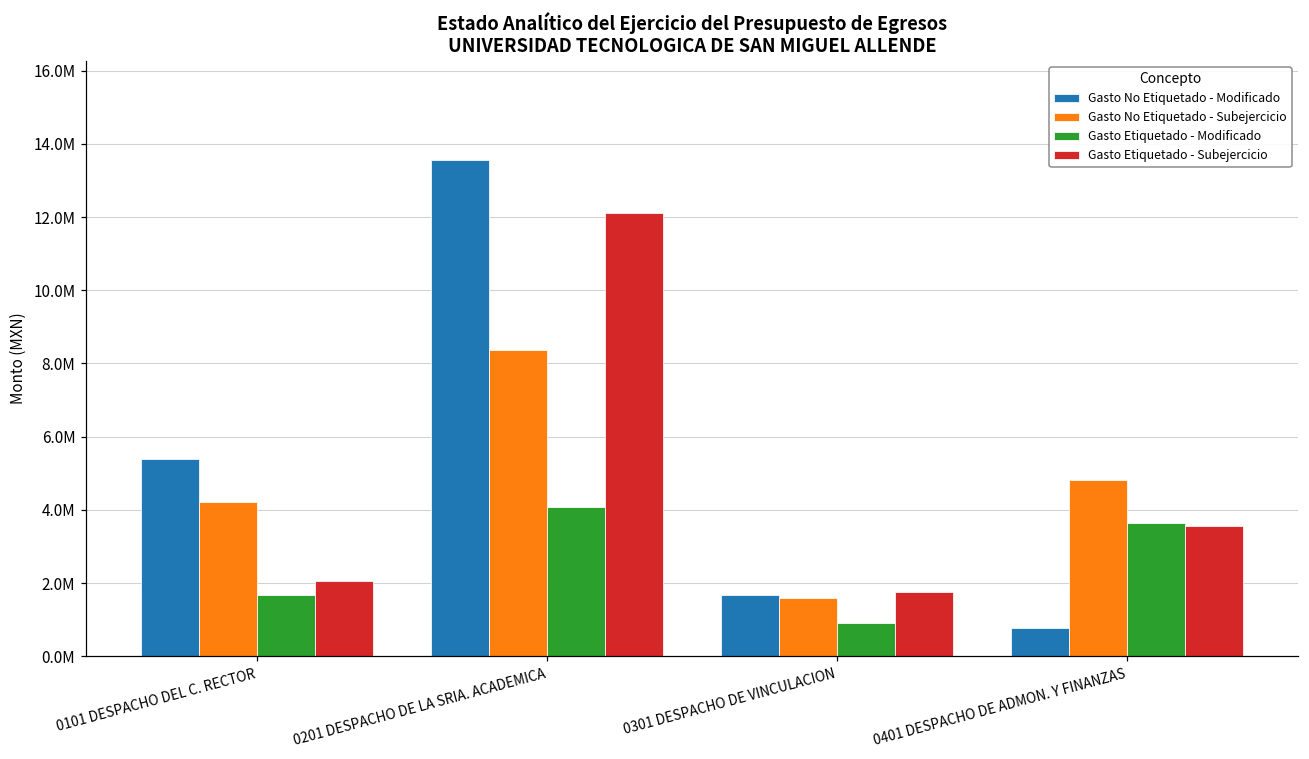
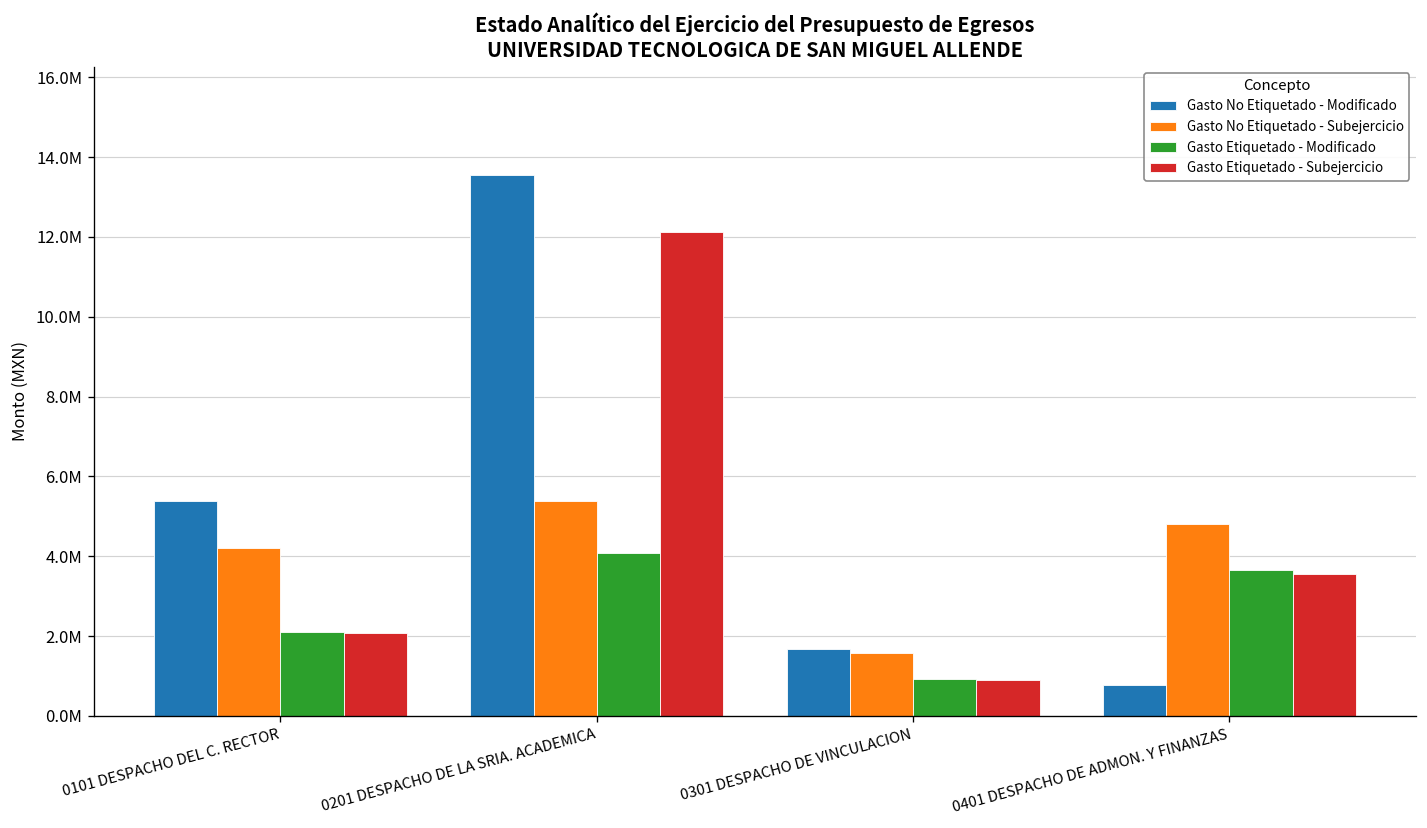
  {
    "Gasto No Etiquetado - Modificado": {
      "0101 DESPACHO DEL C. RECTOR": 5400000,
      "0201 DESPACHO DE LA SRIA. ACADEMICA": 13600000,
      "0301 DESPACHO DE VINCULACION": 1700000,
      "0401 DESPACHO DE ADMON. Y FINANZAS": 800000
    },
    "Gasto No Etiquetado - Subejercicio": {
      "0101 DESPACHO DEL C. RECTOR": 4200000,
-     "0201 DESPACHO DE LA SRIA. ACADEMICA": 8400000,
+     "0201 DESPACHO DE LA SRIA. ACADEMICA": 5400000,
      "0301 DESPACHO DE VINCULACION": 1600000,
      "0401 DESPACHO DE ADMON. Y FINANZAS": 4800000
    },
    "Gasto Etiquetado - Modificado": {
-     "0101 DESPACHO DEL C. RECTOR": 1700000,
+     "0101 DESPACHO DEL C. RECTOR": 2100000,
      "0201 DESPACHO DE LA SRIA. ACADEMICA": 4100000,
      "0301 DESPACHO DE VINCULACION": 900000,
      "0401 DESPACHO DE ADMON. Y FINANZAS": 3700000
    },
    "Gasto Etiquetado - Subejercicio": {
      "0101 DESPACHO DEL C. RECTOR": 2100000,
      "0201 DESPACHO DE LA SRIA. ACADEMICA": 12100000,
-     "0301 DESPACHO DE VINCULACION": 1700000,
+     "0301 DESPACHO DE VINCULACION": 900000,
      "0401 DESPACHO DE ADMON. Y FINANZAS": 3600000
    }
  }
